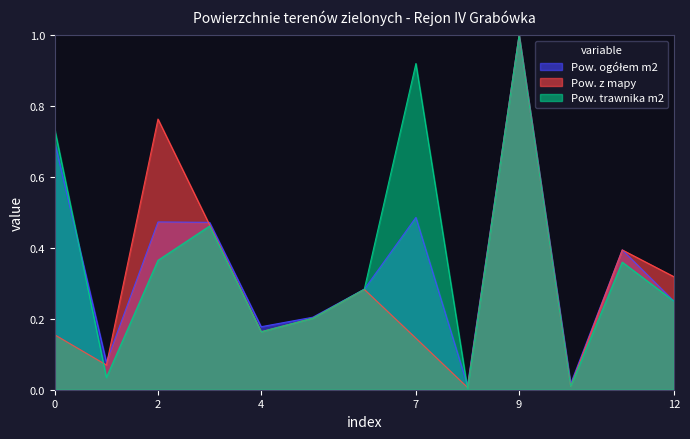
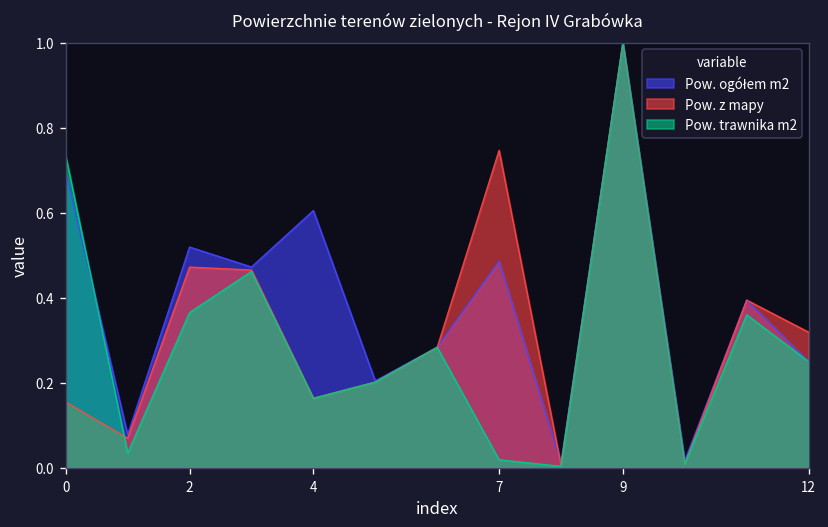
  {
    "Pow. ogółem m2": {
      "0": 0.70,
-     "2": 0.47,
-     "4": 0.18,
+     "2": 0.52,
+     "4": 0.61,
      "7": 0.49
    },
    "Pow. z mapy": {
      "0": 0.15,
-     "2": 0.76,
-     "7": 0.15,
+     "2": 0.47,
+     "7": 0.75,
      "12": 0.32
    },
    "Pow. trawnika m2": {
      "0": 0.73,
      "2": 0.37,
-     "7": 0.92
+     "7": 0.02
    }
  }
